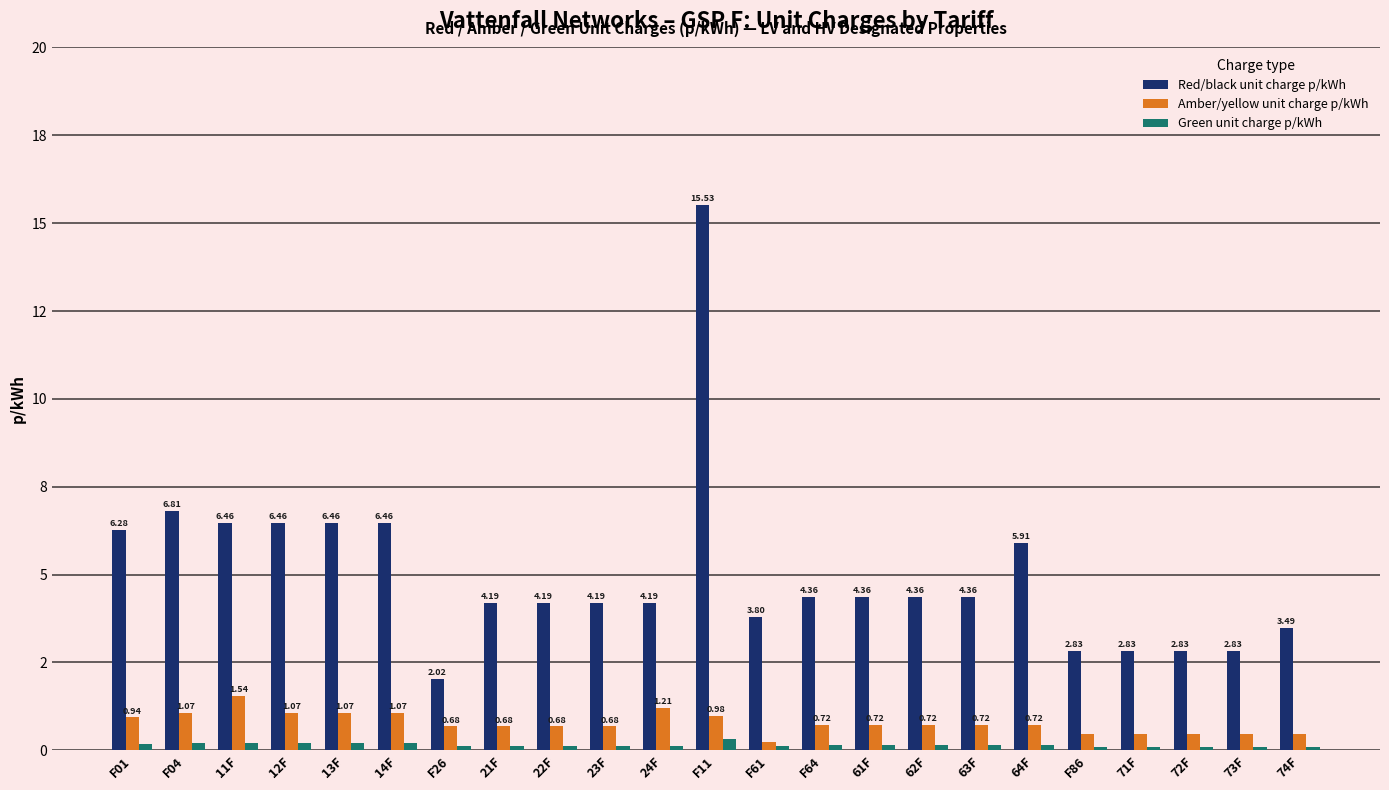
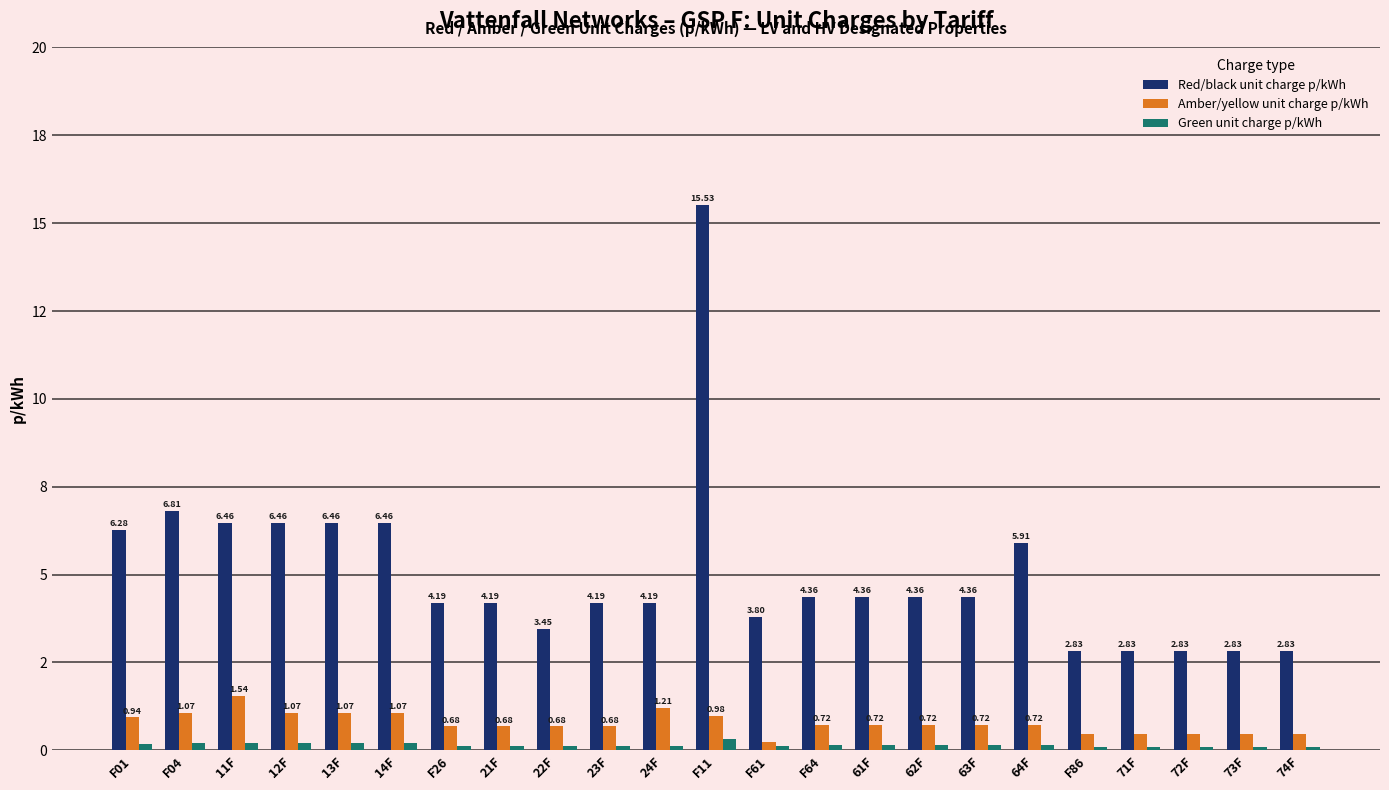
  {
    "Red/black unit charge p/kWh": {
      "F01": 6.28,
      "F04": 6.81,
      "11F": 6.46,
      "12F": 6.46,
      "13F": 6.46,
      "14F": 6.46,
-     "F26": 2.02,
+     "F26": 4.19,
      "21F": 4.19,
-     "22F": 4.19,
+     "22F": 3.45,
      "23F": 4.19,
      "24F": 4.19,
      "F11": 15.53,
      "F61": 3.80,
      "F64": 4.36,
      "61F": 4.36,
      "62F": 4.36,
      "63F": 4.36,
      "64F": 5.91,
      "F86": 2.83,
      "71F": 2.83,
      "72F": 2.83,
      "73F": 2.83,
-     "74F": 3.49
+     "74F": 2.83
    },
    "Amber/yellow unit charge p/kWh": {
      "F01": 0.94,
      "F04": 1.07,
      "11F": 1.54,
      "12F": 1.07,
      "13F": 1.07,
      "14F": 1.07,
      "F26": 0.68,
      "21F": 0.68,
      "22F": 0.68,
      "23F": 0.68,
      "24F": 1.21,
      "F11": 0.98,
      "F64": 0.72,
      "61F": 0.72,
      "62F": 0.72,
      "63F": 0.72,
      "64F": 0.72
    }
  }
